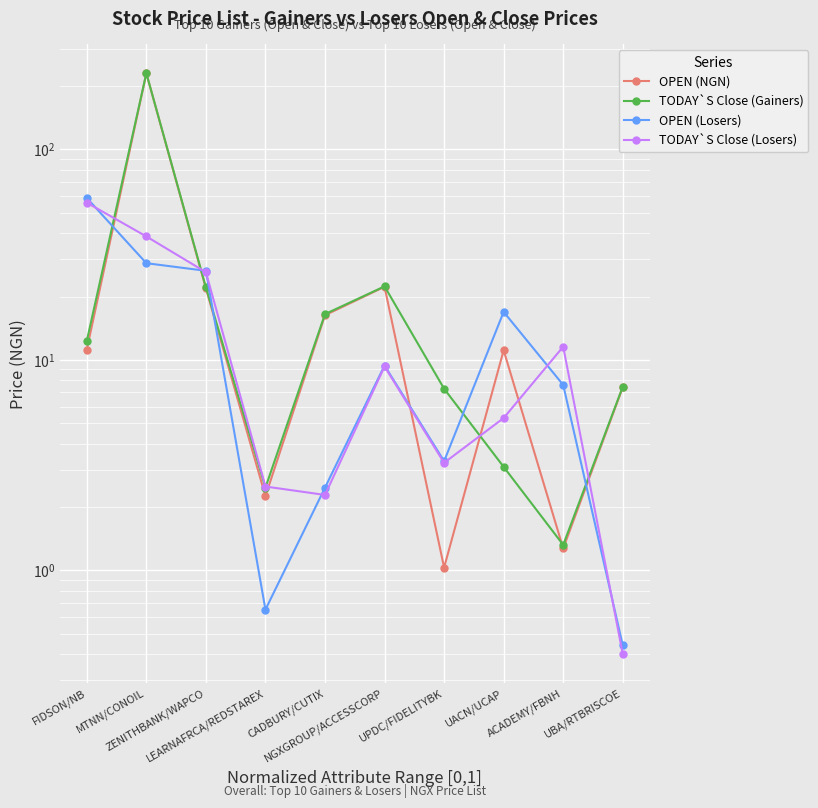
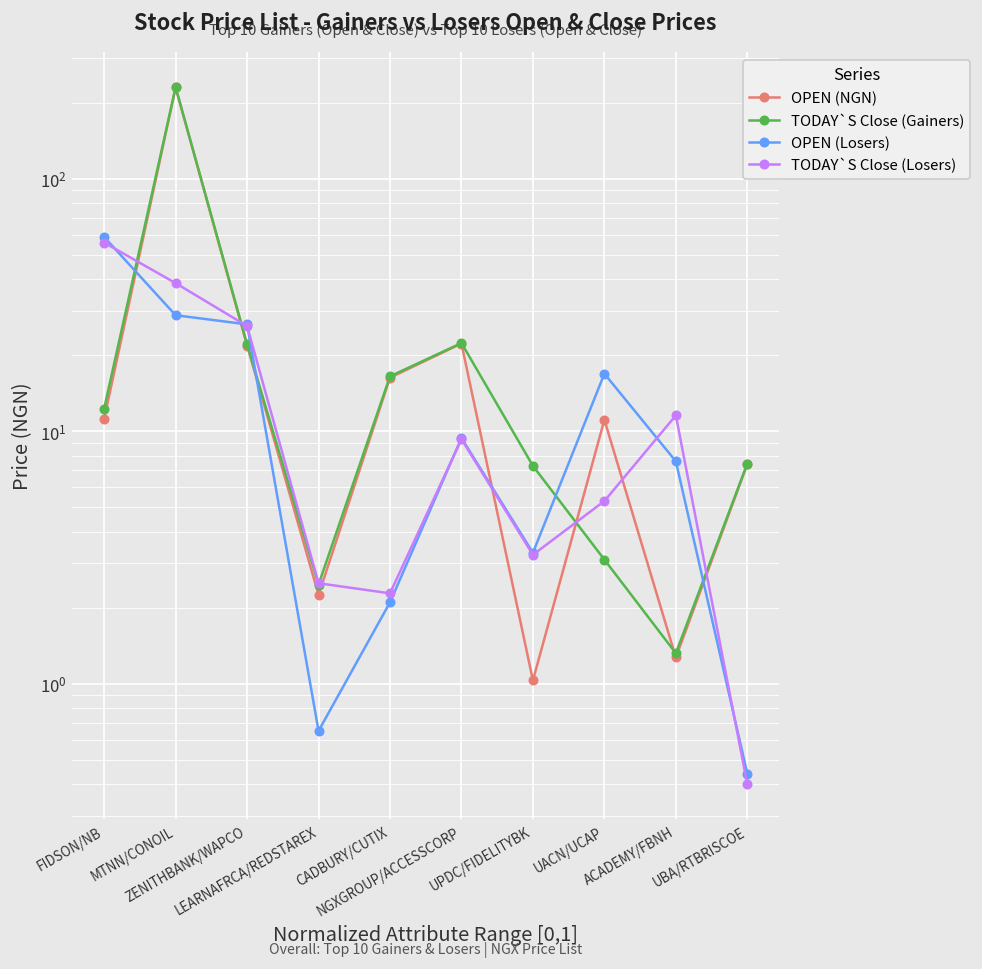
  {
    "OPEN (NGN)": {
      "FIDSON/NB": 11,
      "LEARNAFRCA/REDSTAREX": 2.3,
      "UPDC/FIDELITYBK": 1.0,
      "UACN/UCAP": 11,
      "ACADEMY/FBNH": 1.3
    },
    "TODAY`S Close (Gainers)": {
      "FIDSON/NB": 12,
      "UPDC/FIDELITYBK": 7.3,
      "UACN/UCAP": 3.1,
      "ACADEMY/FBNH": 1.3
    },
    "OPEN (Losers)": {
      "FIDSON/NB": 59,
      "MTNN/CONOIL": 29,
      "LEARNAFRCA/REDSTAREX": 0.65,
-     "CADBURY/CUTIX": 2.5,
+     "CADBURY/CUTIX": 2.1,
      "UACN/UCAP": 17,
      "ACADEMY/FBNH": 7.6,
      "UBA/RTBRISCOE": 0.44
    },
    "TODAY`S Close (Losers)": {
      "FIDSON/NB": 56,
      "MTNN/CONOIL": 39,
      "CADBURY/CUTIX": 2.3,
      "UACN/UCAP": 5.3,
      "ACADEMY/FBNH": 12,
      "UBA/RTBRISCOE": 0.4
    }
  }
